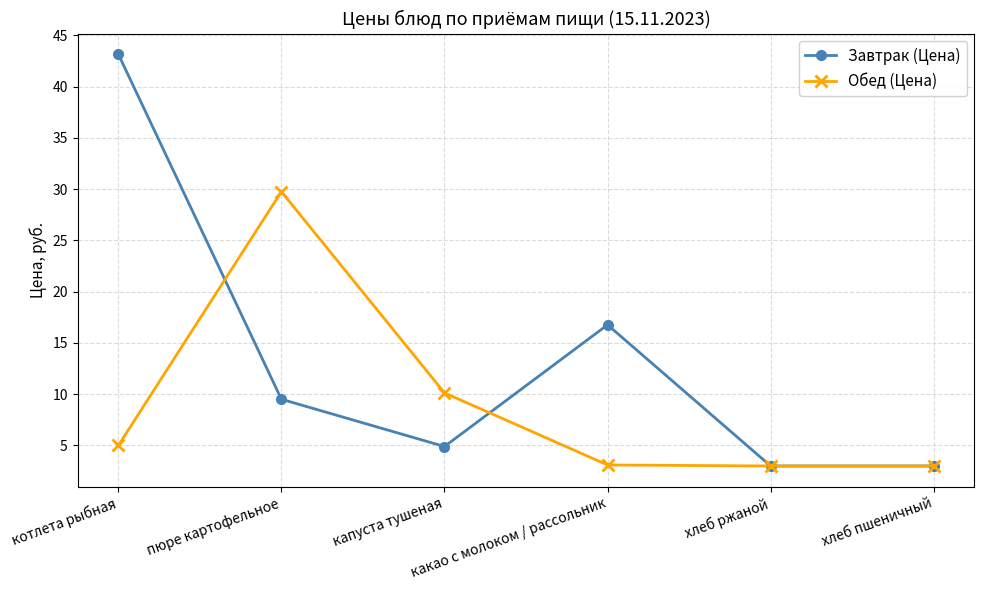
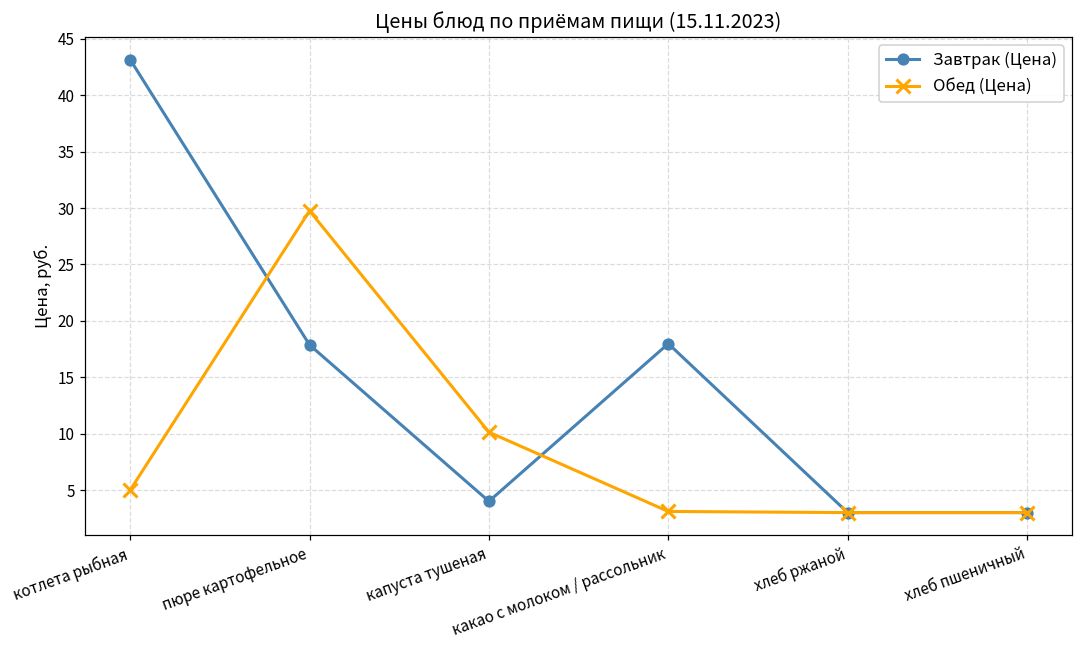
  {
    "Завтрак (Цена)": {
      "котлета рыбная": 43.2,
-     "пюре картофельное": 9.5,
-     "капуста тушеная": 4.9,
-     "какао с молоком / рассольник": 16.8
+     "пюре картофельное": 17.9,
+     "капуста тушеная": 4.0,
+     "какао с молоком / рассольник": 18.0
    },
    "Обед (Цена)": {
      "котлета рыбная": 5.0,
      "пюре картофельное": 29.8,
      "капуста тушеная": 10.1,
      "какао с молоком / рассольник": 3.1
    }
  }
